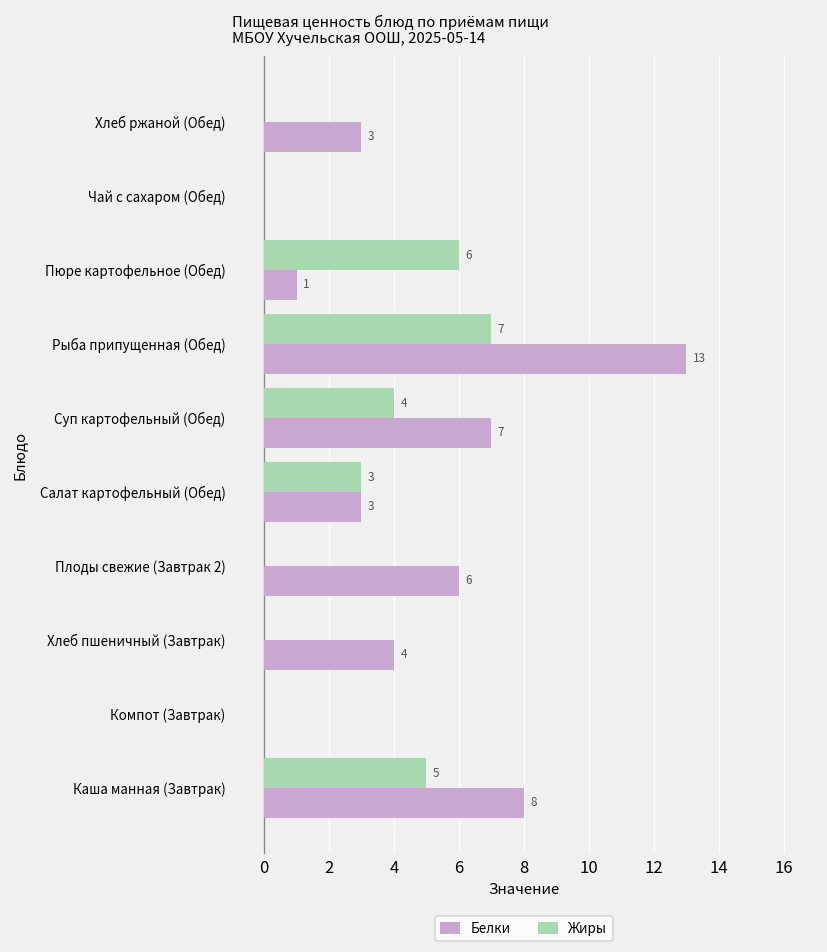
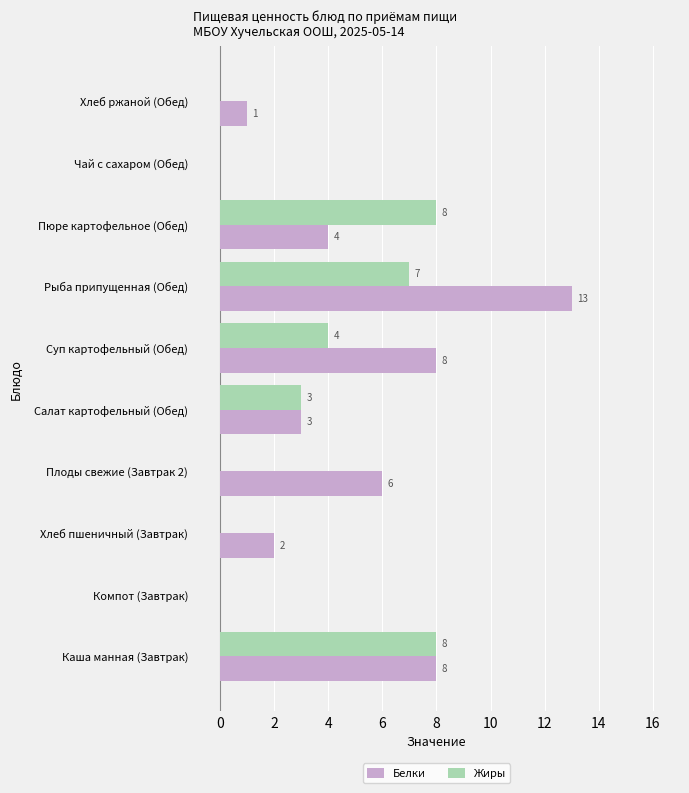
  {
    "Белки": {
-     "Хлеб ржаной (Обед)": 3,
-     "Пюре картофельное (Обед)": 1,
+     "Хлеб ржаной (Обед)": 1,
+     "Пюре картофельное (Обед)": 4,
      "Рыба припущенная (Обед)": 13,
-     "Суп картофельный (Обед)": 7,
+     "Суп картофельный (Обед)": 8,
      "Салат картофельный (Обед)": 3,
      "Плоды свежие (Завтрак 2)": 6,
-     "Хлеб пшеничный (Завтрак)": 4,
+     "Хлеб пшеничный (Завтрак)": 2,
      "Каша манная (Завтрак)": 8
    },
    "Жиры": {
-     "Пюре картофельное (Обед)": 6,
+     "Пюре картофельное (Обед)": 8,
      "Рыба припущенная (Обед)": 7,
      "Суп картофельный (Обед)": 4,
      "Салат картофельный (Обед)": 3,
-     "Каша манная (Завтрак)": 5
+     "Каша манная (Завтрак)": 8
    }
  }
